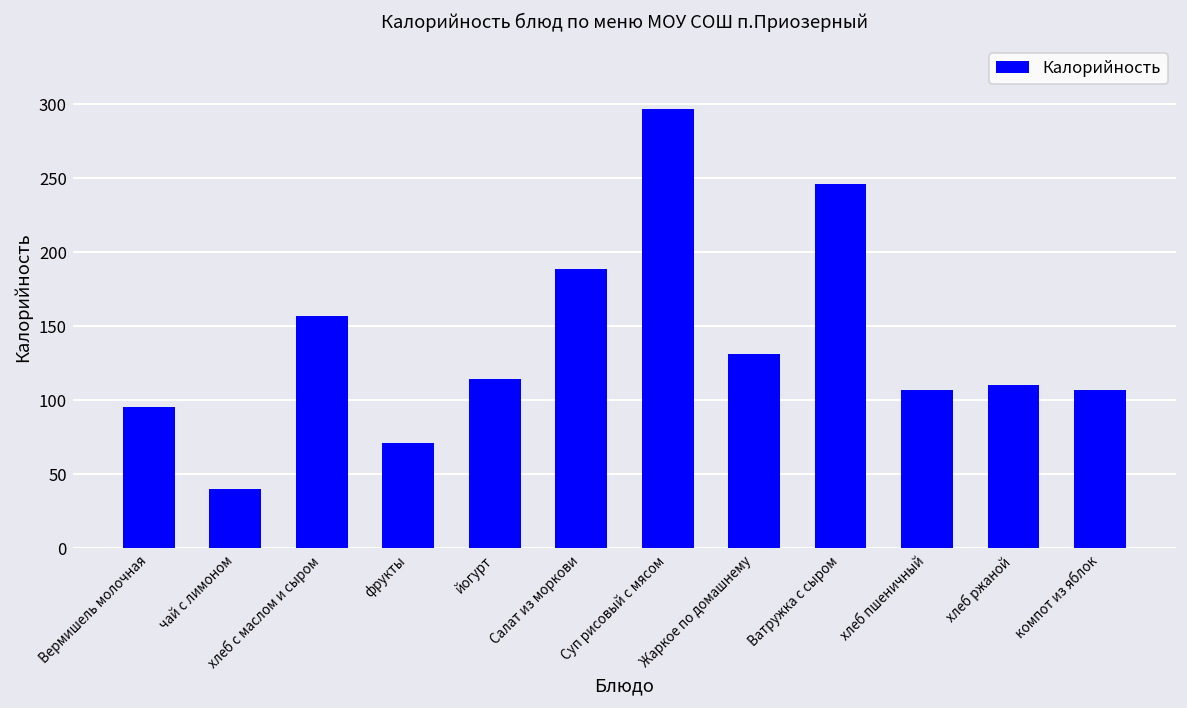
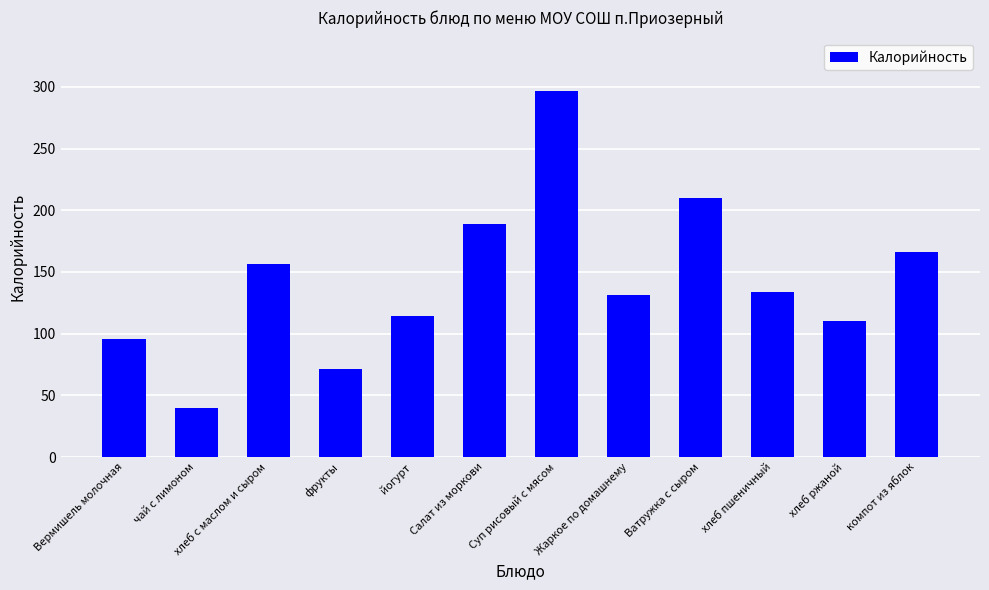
  {
    "Вермишель молочная": 96,
    "чай с лимоном": 40,
    "хлеб с маслом и сыром": 157,
    "фрукты": 71,
    "йогурт": 115,
    "Салат из моркови": 189,
    "Суп рисовый с мясом": 297,
    "Жаркое по домашнему": 131,
-   "Ватружка с сыром": 246,
-   "хлеб пшеничный": 107,
+   "Ватружка с сыром": 210,
+   "хлеб пшеничный": 134,
    "хлеб ржаной": 111,
-   "компот из яблок": 107
+   "компот из яблок": 166
  }
